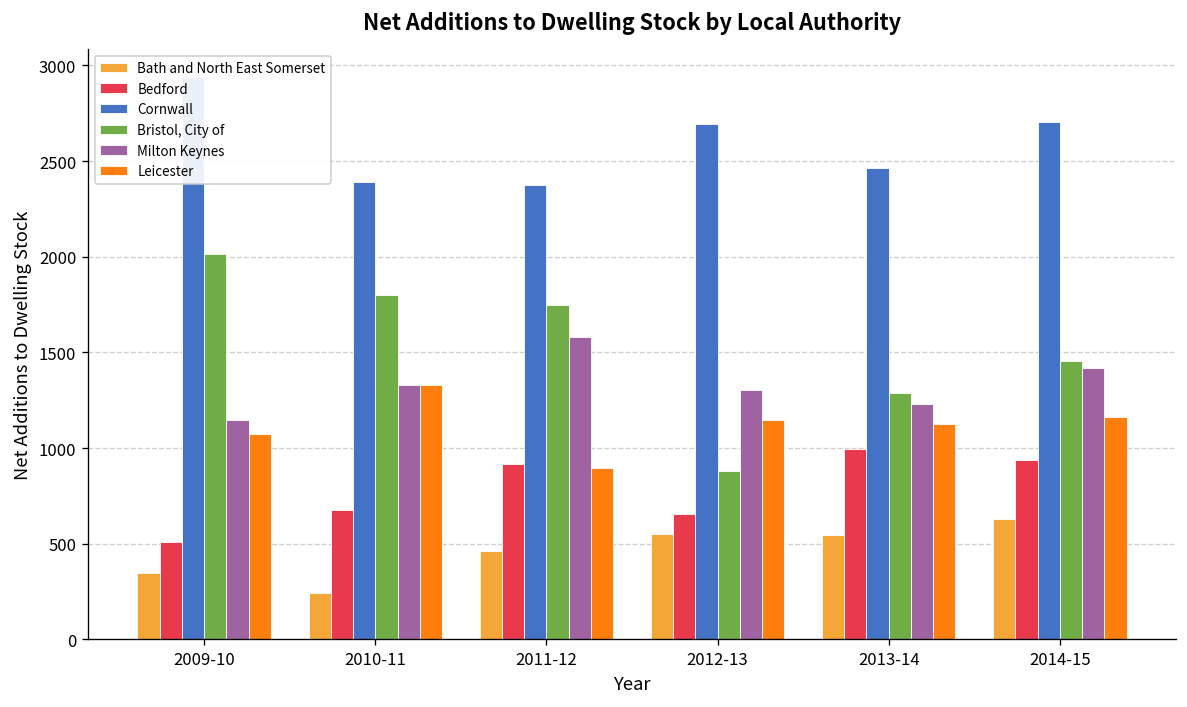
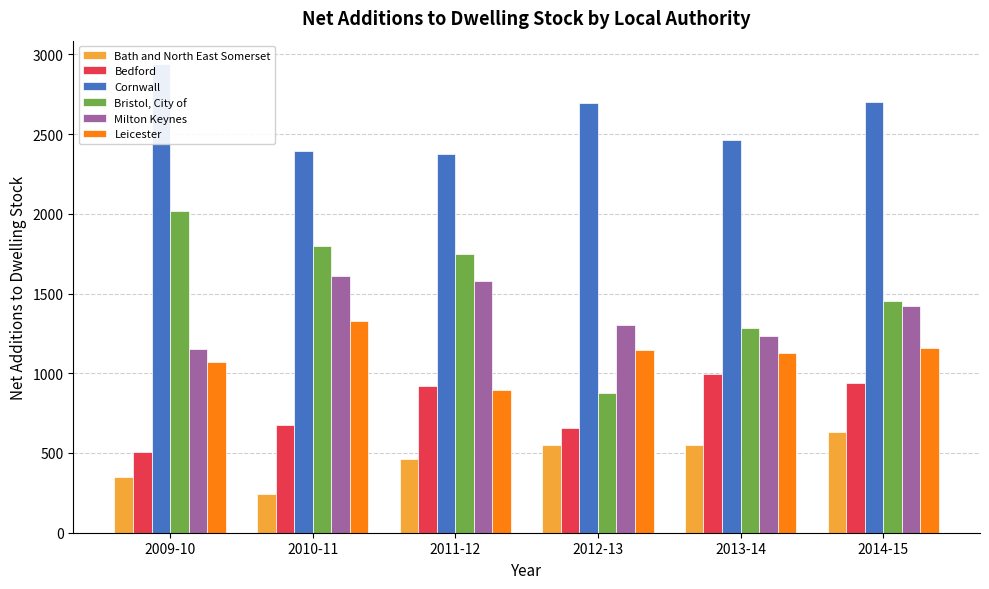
  {
    "Bedford": {
      "2009-10": 510,
      "2010-11": 680,
      "2011-12": 920,
      "2012-13": 650,
      "2013-14": 1000,
      "2014-15": 940
    },
    "Cornwall": {
      "2010-11": 2390,
      "2011-12": 2380,
      "2012-13": 2700,
      "2013-14": 2460,
      "2014-15": 2700
    },
    "Bristol, City of": {
      "2009-10": 2020,
      "2010-11": 1800,
      "2011-12": 1750,
      "2012-13": 880,
      "2013-14": 1290,
      "2014-15": 1450
    },
    "Milton Keynes": {
      "2009-10": 1150,
-     "2010-11": 1330,
+     "2010-11": 1610,
      "2011-12": 1580,
      "2012-13": 1300,
      "2013-14": 1230,
      "2014-15": 1420
    }
  }
